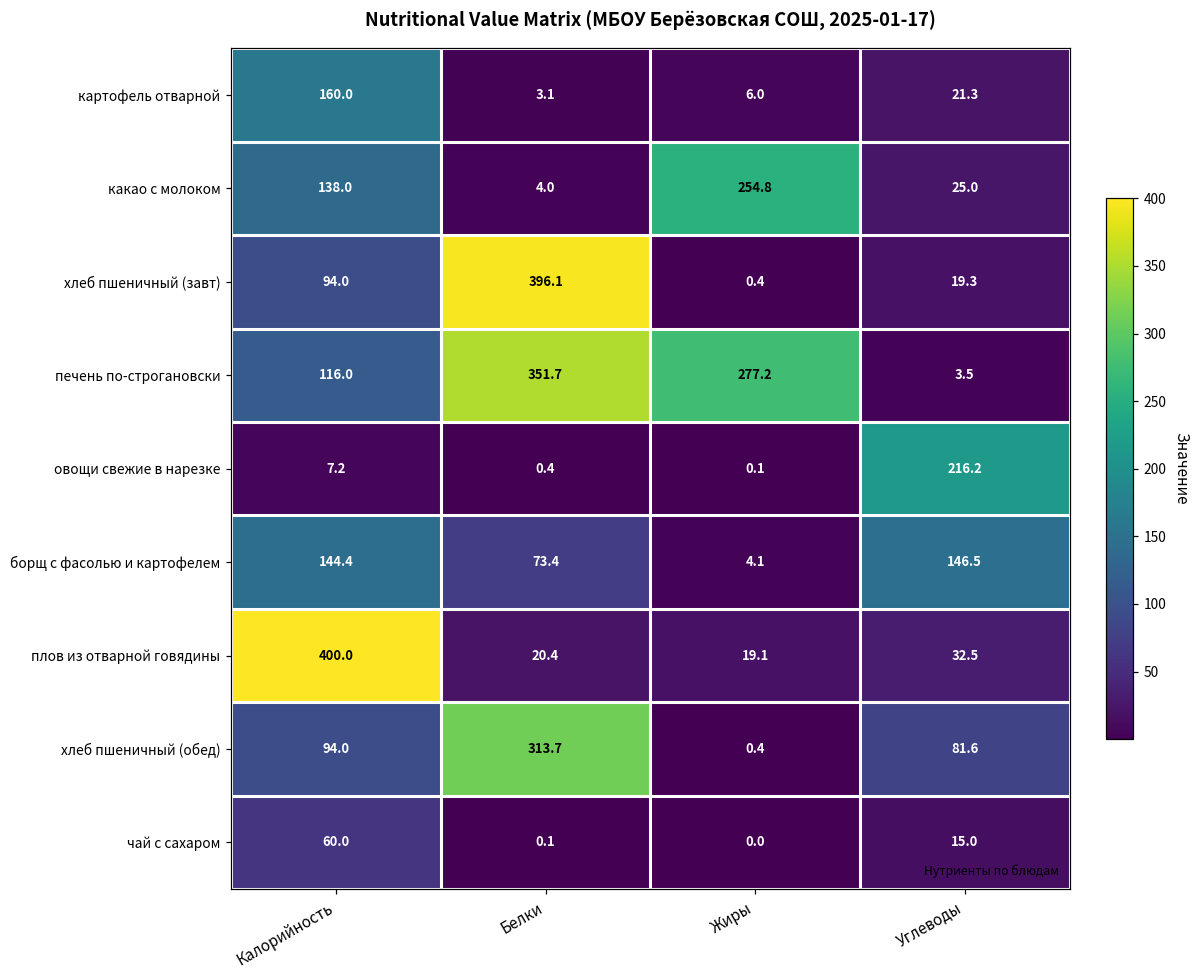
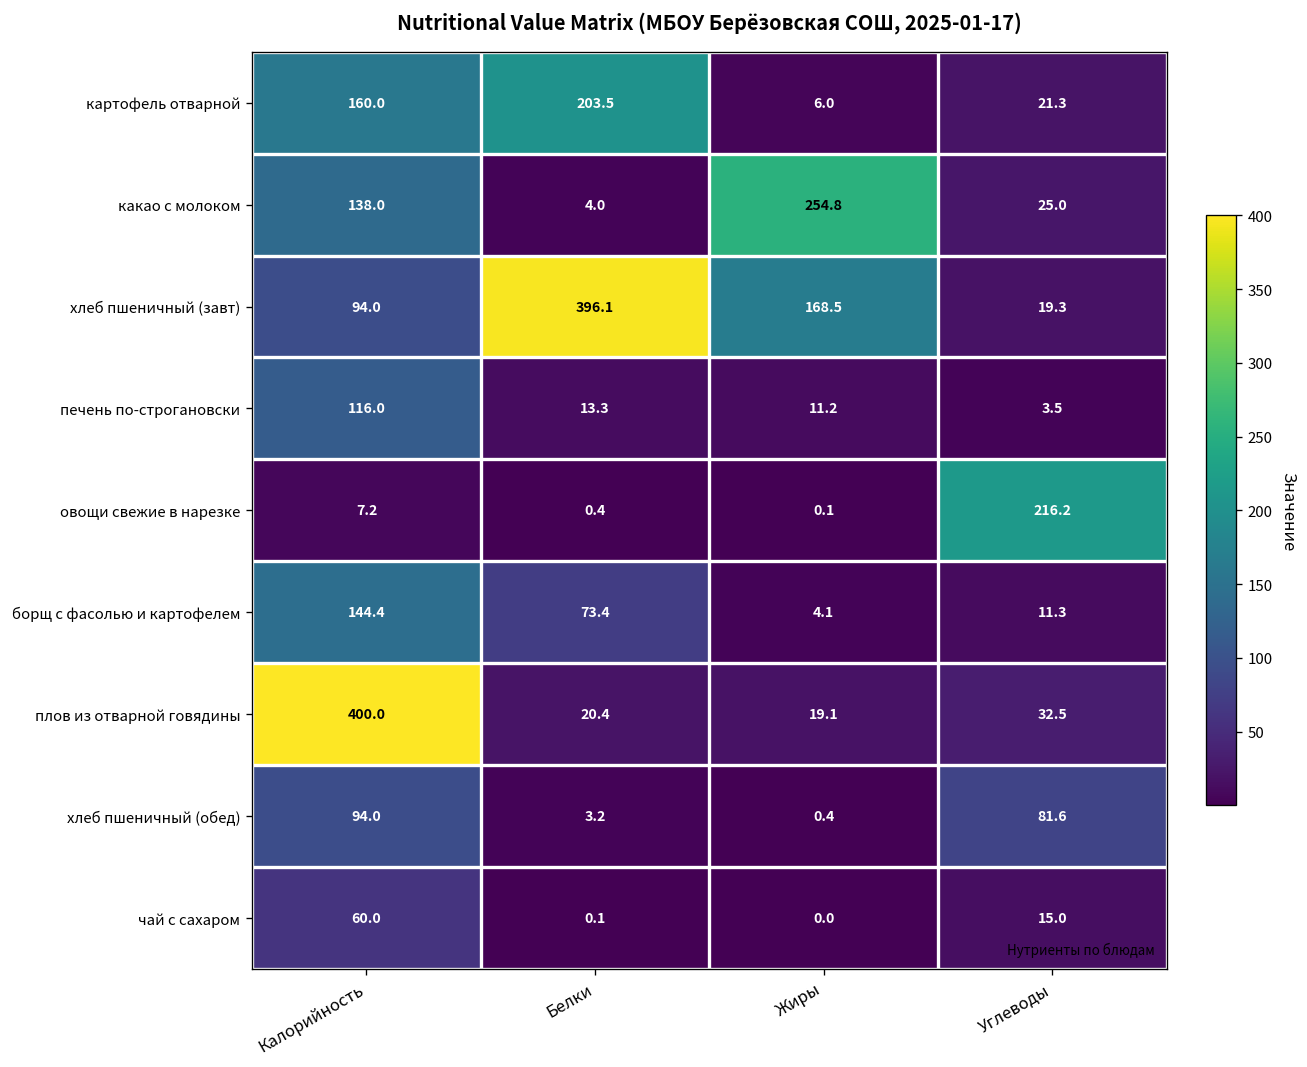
  {
    "картофель отварной": {
      "Калорийность": 160.0,
-     "Белки": 3.1,
+     "Белки": 203.5,
      "Жиры": 6.0,
      "Углеводы": 21.3
    },
    "какао с молоком": {
      "Калорийность": 138.0,
      "Белки": 4.0,
      "Жиры": 254.8,
      "Углеводы": 25.0
    },
    "хлеб пшеничный (завт)": {
      "Калорийность": 94.0,
      "Белки": 396.1,
-     "Жиры": 0.4,
+     "Жиры": 168.5,
      "Углеводы": 19.3
    },
    "печень по-строгановски": {
      "Калорийность": 116.0,
-     "Белки": 351.7,
-     "Жиры": 277.2,
+     "Белки": 13.3,
+     "Жиры": 11.2,
      "Углеводы": 3.5
    },
    "овощи свежие в нарезке": {
      "Калорийность": 7.2,
      "Белки": 0.4,
      "Жиры": 0.1,
      "Углеводы": 216.2
    },
    "борщ с фасолью и картофелем": {
      "Калорийность": 144.4,
      "Белки": 73.4,
      "Жиры": 4.1,
-     "Углеводы": 146.5
+     "Углеводы": 11.3
    },
    "плов из отварной говядины": {
      "Калорийность": 400.0,
      "Белки": 20.4,
      "Жиры": 19.1,
      "Углеводы": 32.5
    },
    "хлеб пшеничный (обед)": {
      "Калорийность": 94.0,
-     "Белки": 313.7,
+     "Белки": 3.2,
      "Жиры": 0.4,
      "Углеводы": 81.6
    },
    "чай с сахаром": {
      "Калорийность": 60.0,
      "Белки": 0.1,
      "Жиры": 0.0,
      "Углеводы": 15.0
    }
  }
